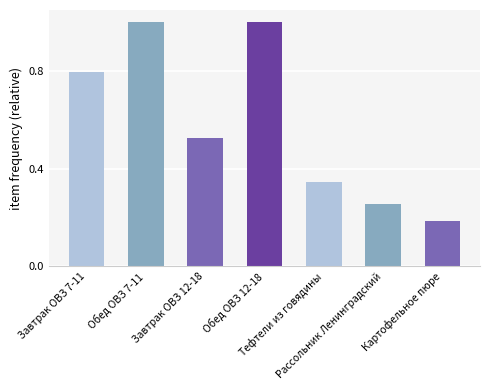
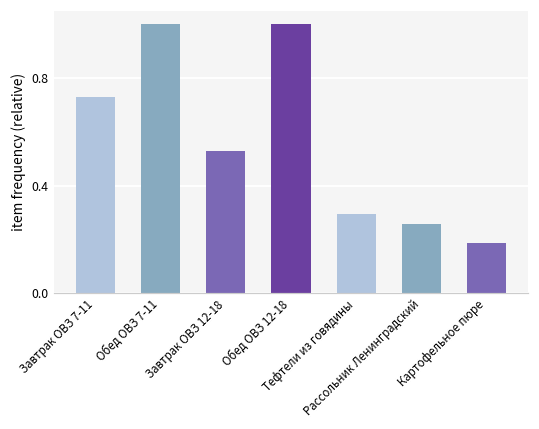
  {
-   "Завтрак ОВЗ 7-11": 0.80,
+   "Завтрак ОВЗ 7-11": 0.73,
    "Обед ОВЗ 7-11": 1.00,
    "Завтрак ОВЗ 12-18": 0.53,
    "Обед ОВЗ 12-18": 1.00,
-   "Тефтели из говядины": 0.35,
+   "Тефтели из говядины": 0.30,
    "Рассольник Ленинградский": 0.26,
    "Картофельное пюре": 0.19
  }
